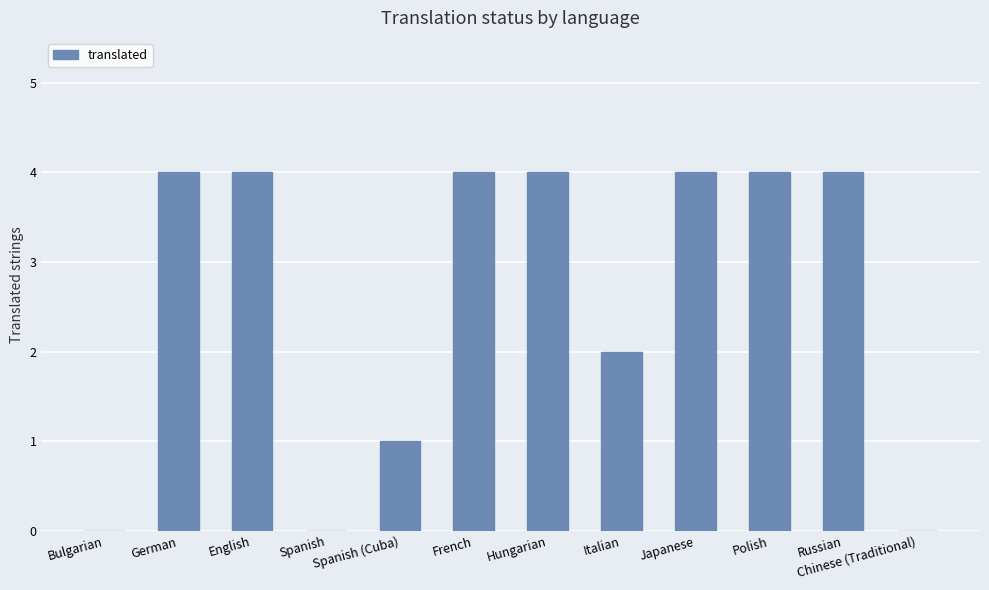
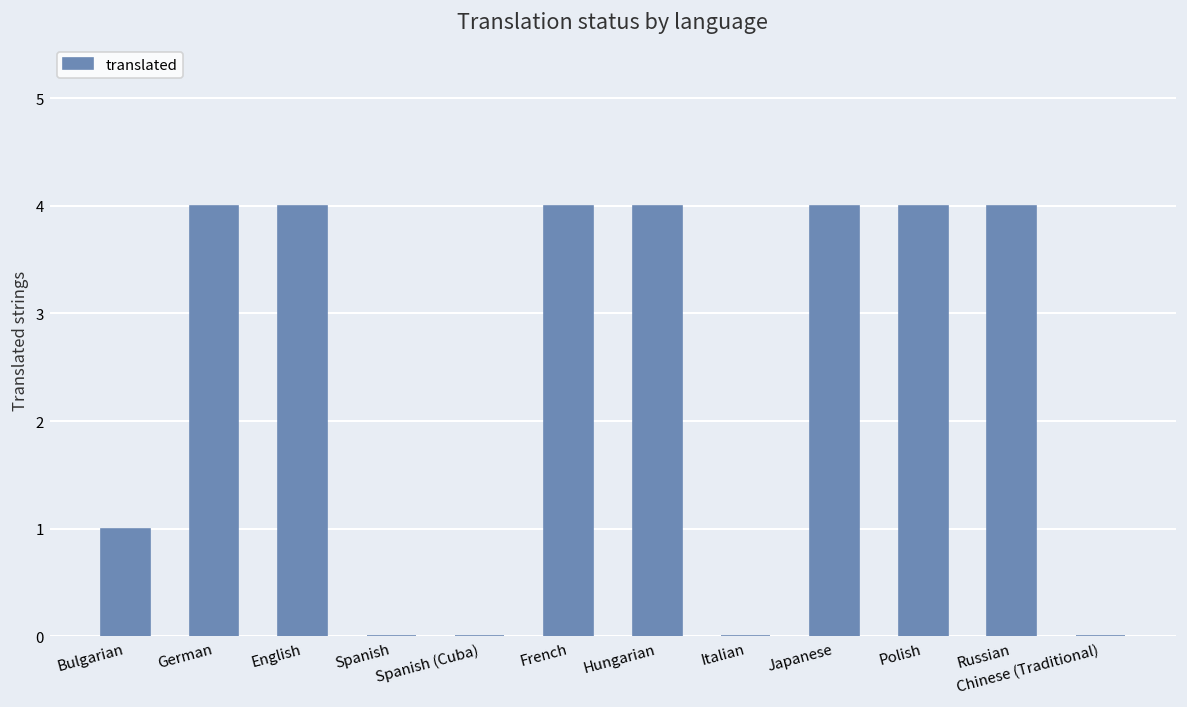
  {
-   "Bulgarian": 0,
+   "Bulgarian": 1,
    "German": 4,
    "English": 4,
    "Spanish": 0,
-   "Spanish (Cuba)": 1,
+   "Spanish (Cuba)": 0,
    "French": 4,
    "Hungarian": 4,
-   "Italian": 2,
+   "Italian": 0,
    "Japanese": 4,
    "Polish": 4,
    "Russian": 4,
    "Chinese (Traditional)": 0
  }
